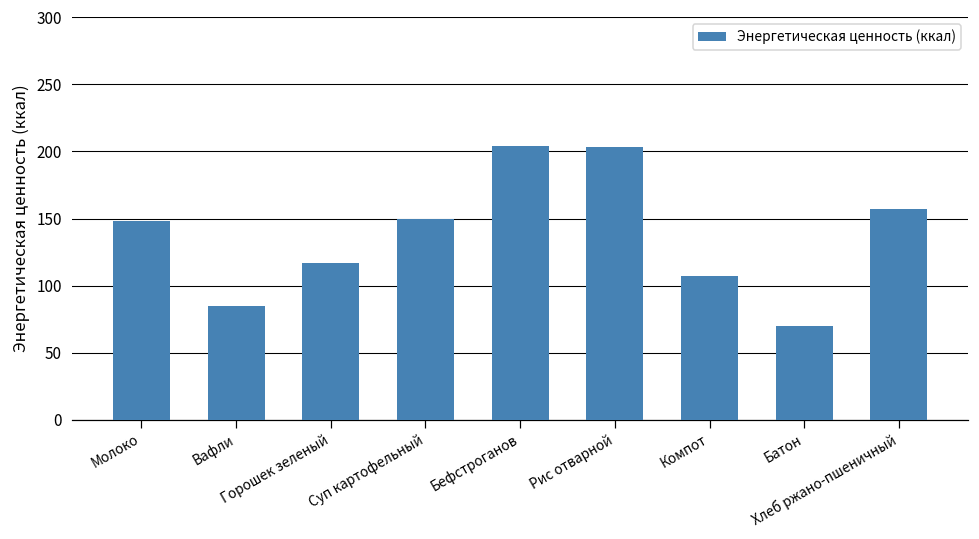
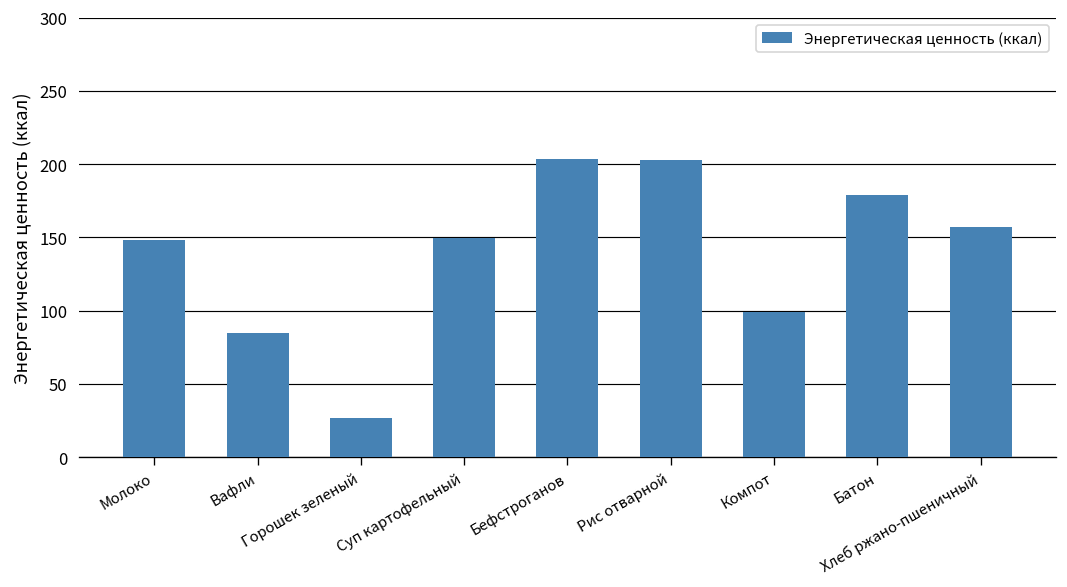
  {
    "Молоко": 148,
    "Вафли": 85,
-   "Горошек зеленый": 117,
+   "Горошек зеленый": 27,
    "Суп картофельный": 150,
    "Бефстроганов": 204,
    "Рис отварной": 203,
-   "Компот": 107,
-   "Батон": 70,
+   "Компот": 99,
+   "Батон": 179,
    "Хлеб ржано-пшеничный": 157
  }
